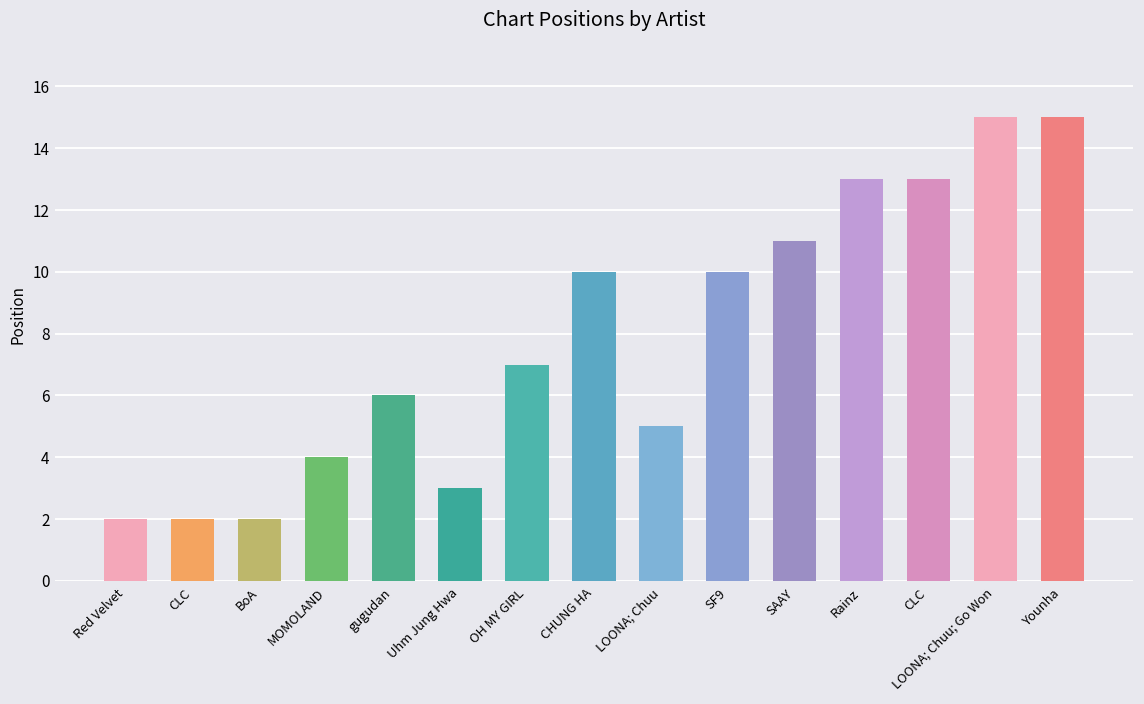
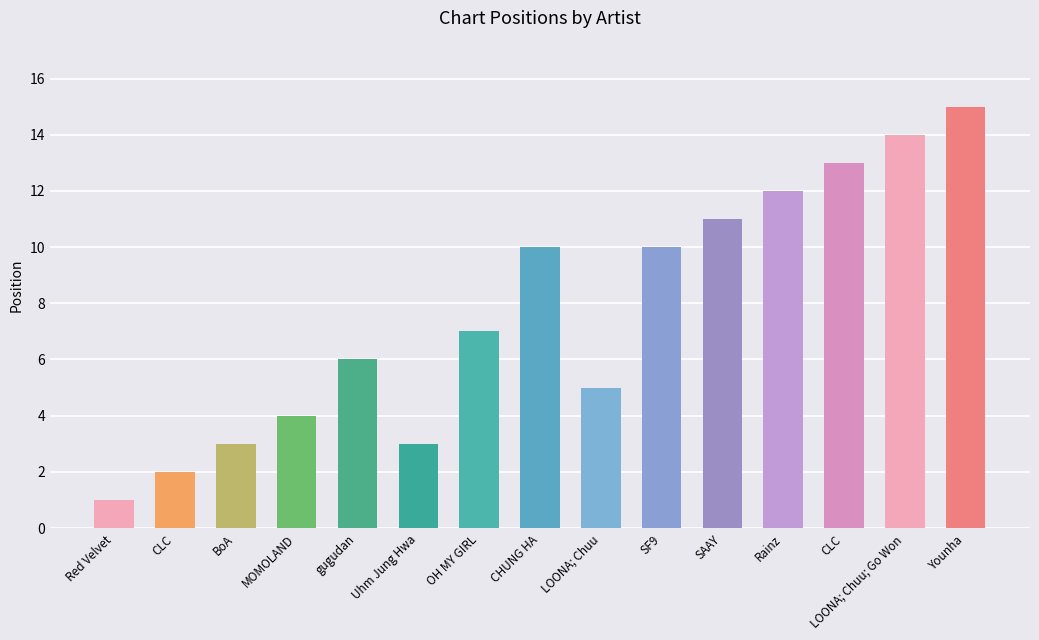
  {
-   "Red Velvet": 2,
-   "BoA": 2,
+   "Red Velvet": 1,
+   "BoA": 3,
    "MOMOLAND": 4,
    "gugudan": 6,
    "Uhm Jung Hwa": 3,
    "OH MY GIRL": 7,
    "CHUNG HA": 10,
    "LOONA; Chuu": 5,
    "SF9": 10,
    "SAAY": 11,
-   "Rainz": 13,
-   "LOONA; Chuu; Go Won": 15,
+   "Rainz": 12,
+   "LOONA; Chuu; Go Won": 14,
    "Younha": 15
  }
